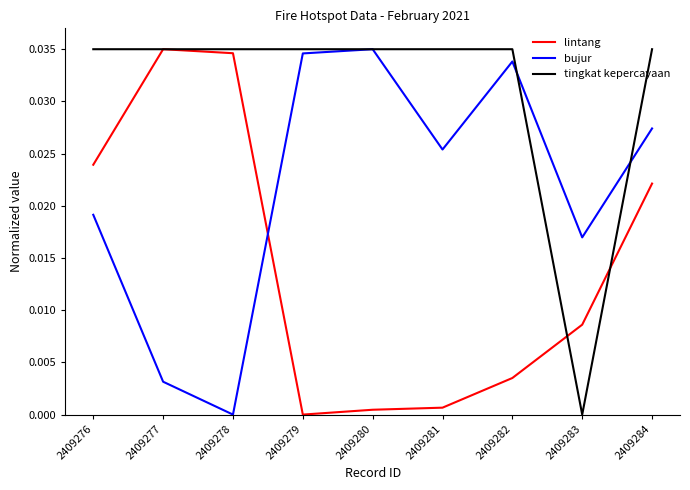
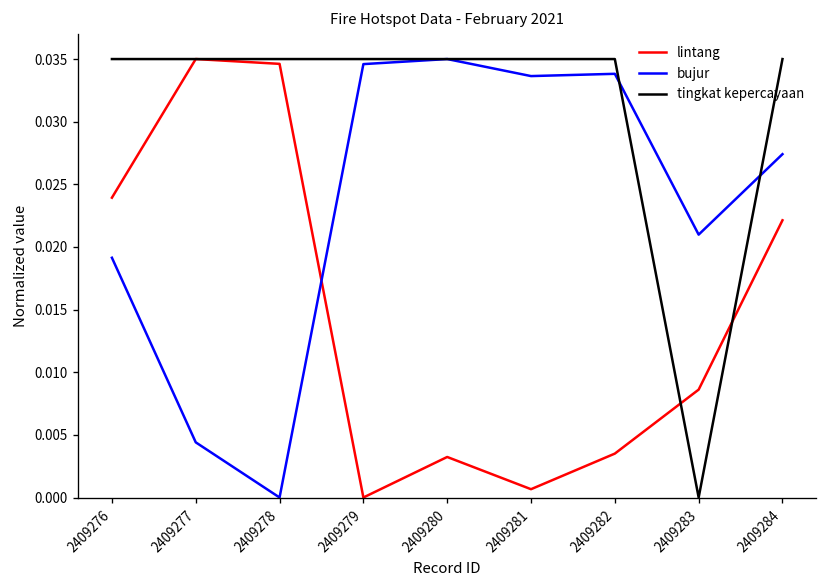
  {
    "lintang": {
      "2409276": 0.0239,
      "2409278": 0.0346,
      "2409279": 0.0000,
-     "2409280": 0.0005,
+     "2409280": 0.0032,
      "2409281": 0.0007,
      "2409282": 0.0035,
      "2409283": 0.0086,
      "2409284": 0.0221
    },
    "bujur": {
      "2409276": 0.0191,
-     "2409277": 0.0031,
+     "2409277": 0.0044,
      "2409278": 0.0000,
      "2409279": 0.0346,
-     "2409281": 0.0254,
+     "2409281": 0.0336,
      "2409282": 0.0338,
-     "2409283": 0.0170,
+     "2409283": 0.0210,
      "2409284": 0.0274
    },
    "tingkat kepercayaan": {
      "2409276": 0.0350,
      "2409278": 0.0350,
      "2409279": 0.0350,
      "2409281": 0.0350,
      "2409282": 0.0350,
      "2409283": 0.0000,
      "2409284": 0.0350
    }
  }
